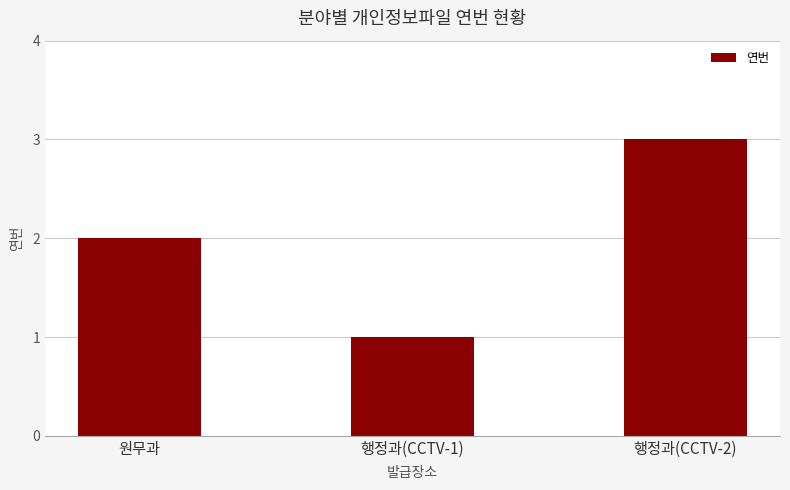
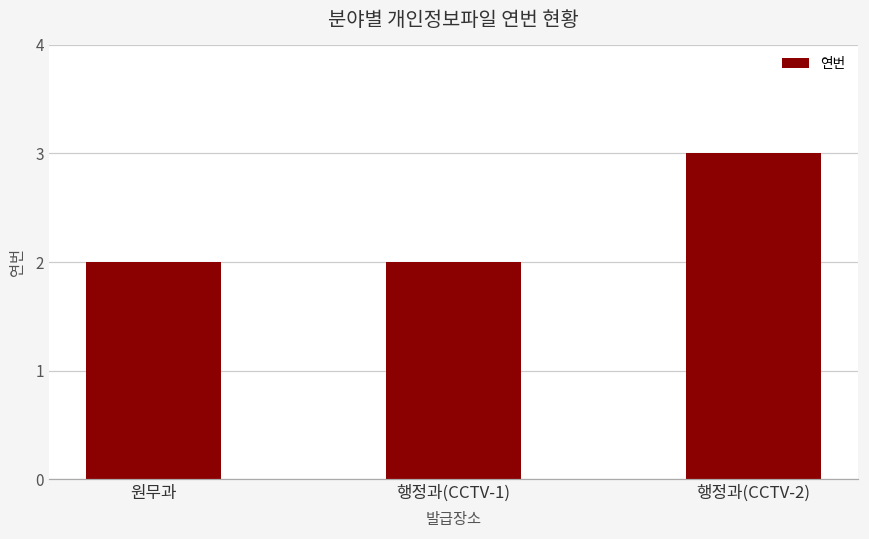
  {
    "원무과": 2,
-   "행정과(CCTV-1)": 1,
+   "행정과(CCTV-1)": 2,
    "행정과(CCTV-2)": 3
  }
